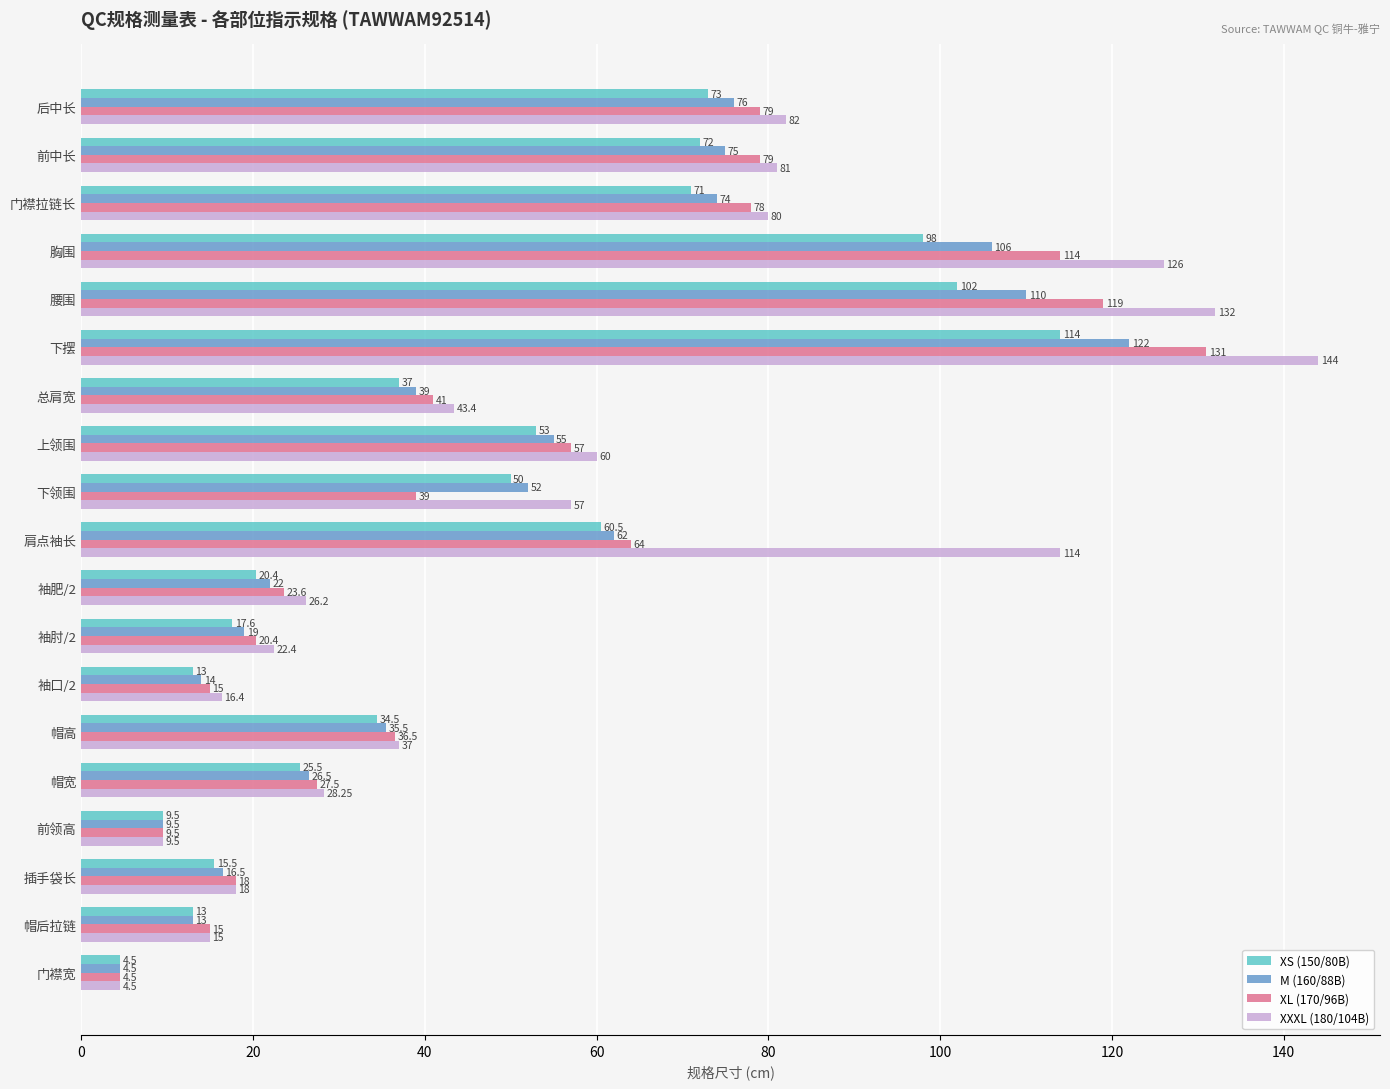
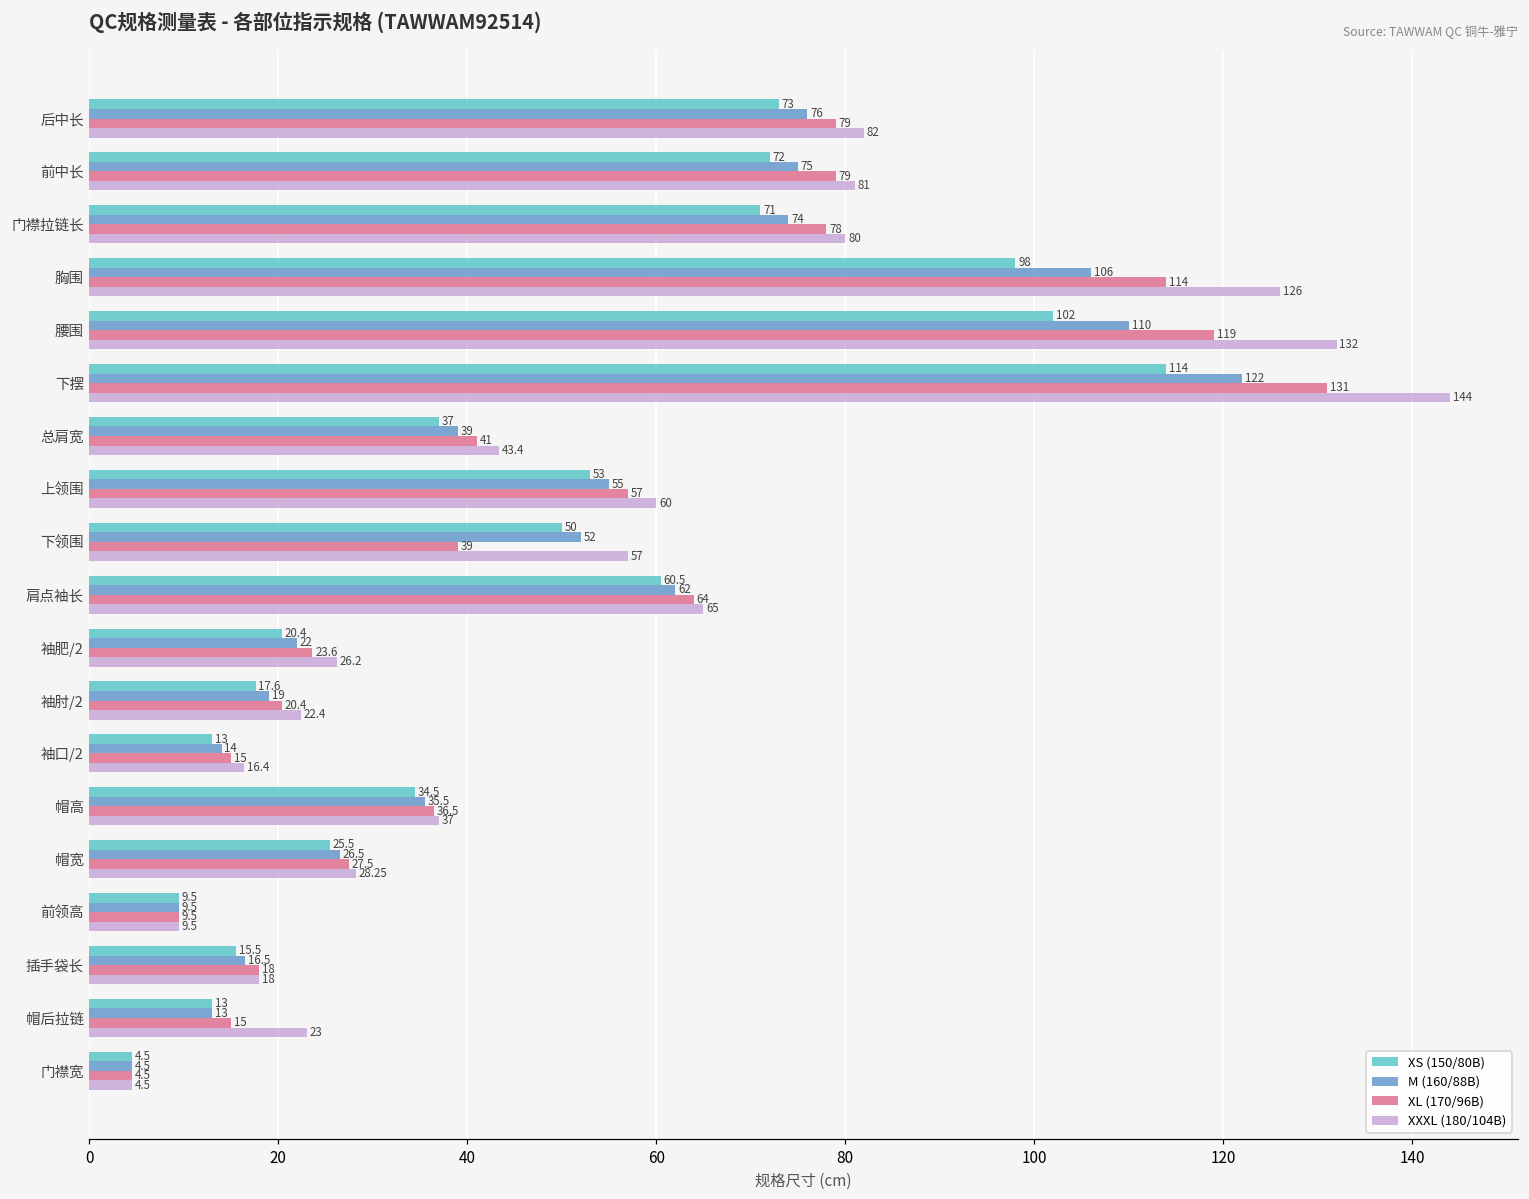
  {
    "XL (170/96B)": {
      "后中长": 79,
      "前中长": 79,
      "门襟拉链长": 78,
      "胸围": 114,
      "腰围": 119,
      "下摆": 131,
      "总肩宽": 41,
      "上领围": 57,
      "下领围": 39,
      "肩点袖长": 64,
      "袖肥/2": 23.6,
      "袖肘/2": 20.4,
      "袖口/2": 15,
      "帽高": 36.5,
      "帽宽": 27.5,
      "前领高": 9.5,
      "插手袋长": 18,
      "帽后拉链": 15,
      "门襟宽": 4.5
    },
    "XXXL (180/104B)": {
      "后中长": 82,
      "前中长": 81,
      "门襟拉链长": 80,
      "胸围": 126,
      "腰围": 132,
      "下摆": 144,
      "总肩宽": 43.4,
      "上领围": 60,
      "下领围": 57,
-     "肩点袖长": 114,
+     "肩点袖长": 65,
      "袖肥/2": 26.2,
      "袖肘/2": 22.4,
      "袖口/2": 16.4,
      "帽高": 37,
      "帽宽": 28.25,
      "前领高": 9.5,
      "插手袋长": 18,
-     "帽后拉链": 15,
+     "帽后拉链": 23,
      "门襟宽": 4.5
    }
  }
